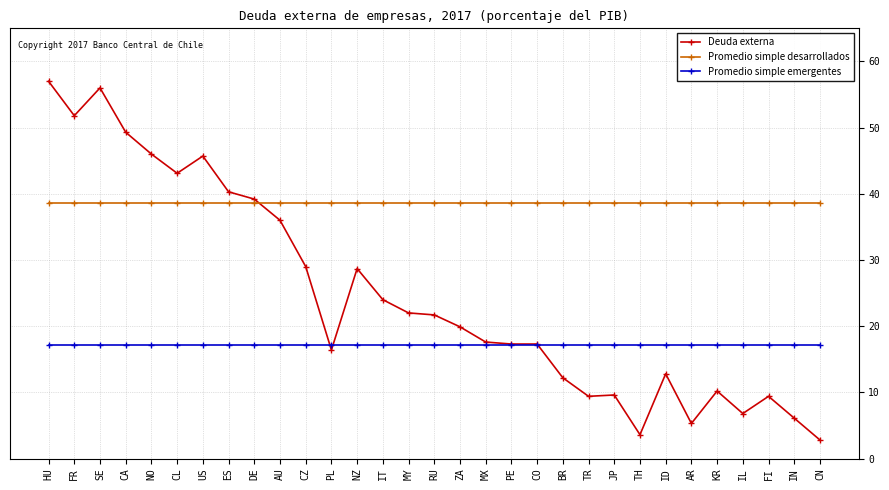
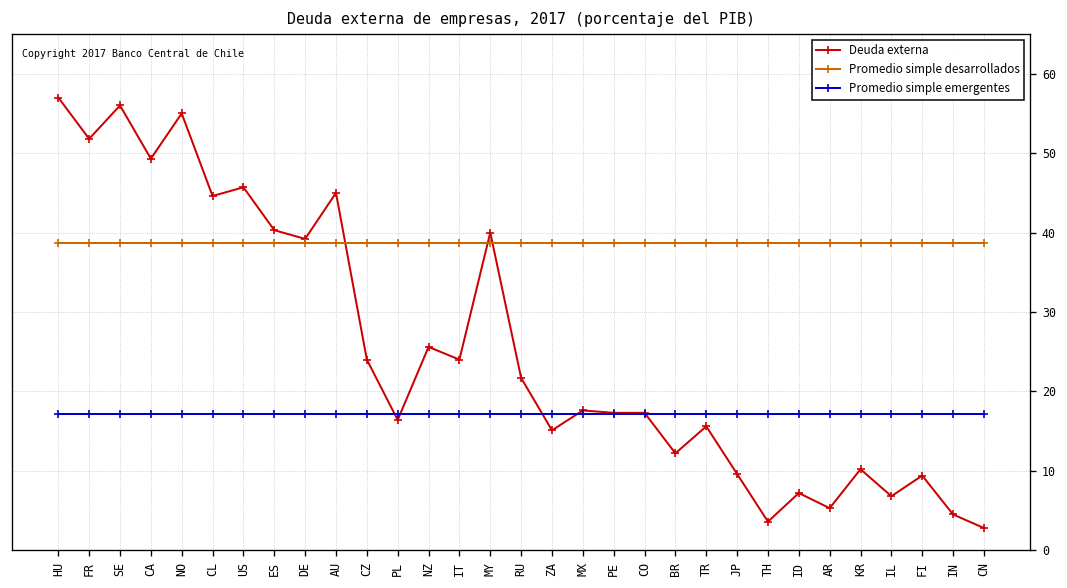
  {
    "Deuda externa": {
      "HU": 57,
      "FR": 52,
      "SE": 56,
      "CA": 49,
-     "NO": 46,
-     "CL": 43,
+     "NO": 55,
+     "CL": 45,
      "US": 46,
      "ES": 40,
      "DE": 39,
-     "AU": 36,
-     "CZ": 29,
+     "AU": 45,
+     "CZ": 24,
      "PL": 16,
-     "NZ": 29,
+     "NZ": 26,
      "IT": 24,
-     "MY": 22,
+     "MY": 40,
      "RU": 22,
-     "ZA": 20,
+     "ZA": 15,
      "MX": 18,
      "BR": 12,
-     "TR": 9,
+     "TR": 16,
      "JP": 10,
      "TH": 4,
-     "ID": 13,
+     "ID": 7,
      "AR": 5,
      "KR": 10,
      "IL": 7,
      "FI": 9,
-     "IN": 6,
+     "IN": 5,
      "CN": 3
    },
    "Promedio simple desarrollados": {
      "HU": 39,
      "FR": 39,
      "SE": 39,
      "CA": 39,
      "NO": 39,
      "CL": 39,
      "US": 39,
      "ES": 39,
      "DE": 39,
      "AU": 39,
      "CZ": 39,
      "PL": 39,
      "NZ": 39,
      "IT": 39,
      "MY": 39,
      "RU": 39,
      "ZA": 39,
      "MX": 39,
      "PE": 39,
      "CO": 39,
      "BR": 39,
      "TR": 39,
      "JP": 39,
      "TH": 39,
      "ID": 39,
      "AR": 39,
      "KR": 39,
      "IL": 39,
      "FI": 39,
      "IN": 39,
      "CN": 39
    },
    "Promedio simple emergentes": {
      "HU": 17,
      "FR": 17,
      "SE": 17,
      "CA": 17,
      "NO": 17,
      "CL": 17,
      "US": 17,
      "ES": 17,
      "DE": 17,
      "AU": 17,
      "CZ": 17,
      "PL": 17,
      "NZ": 17,
      "IT": 17,
      "MY": 17,
      "RU": 17,
      "ZA": 17,
      "MX": 17,
      "BR": 17,
      "TR": 17,
      "JP": 17,
      "TH": 17,
      "ID": 17,
      "AR": 17,
      "KR": 17,
      "IL": 17,
      "FI": 17,
      "IN": 17,
      "CN": 17
    }
  }
